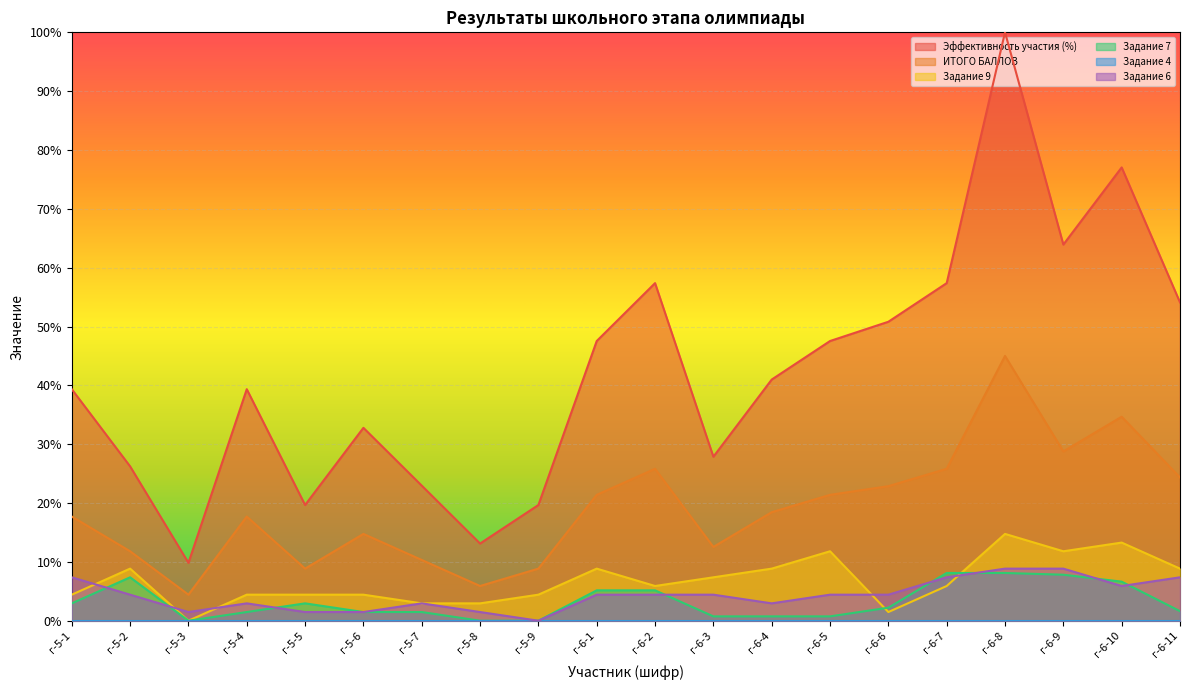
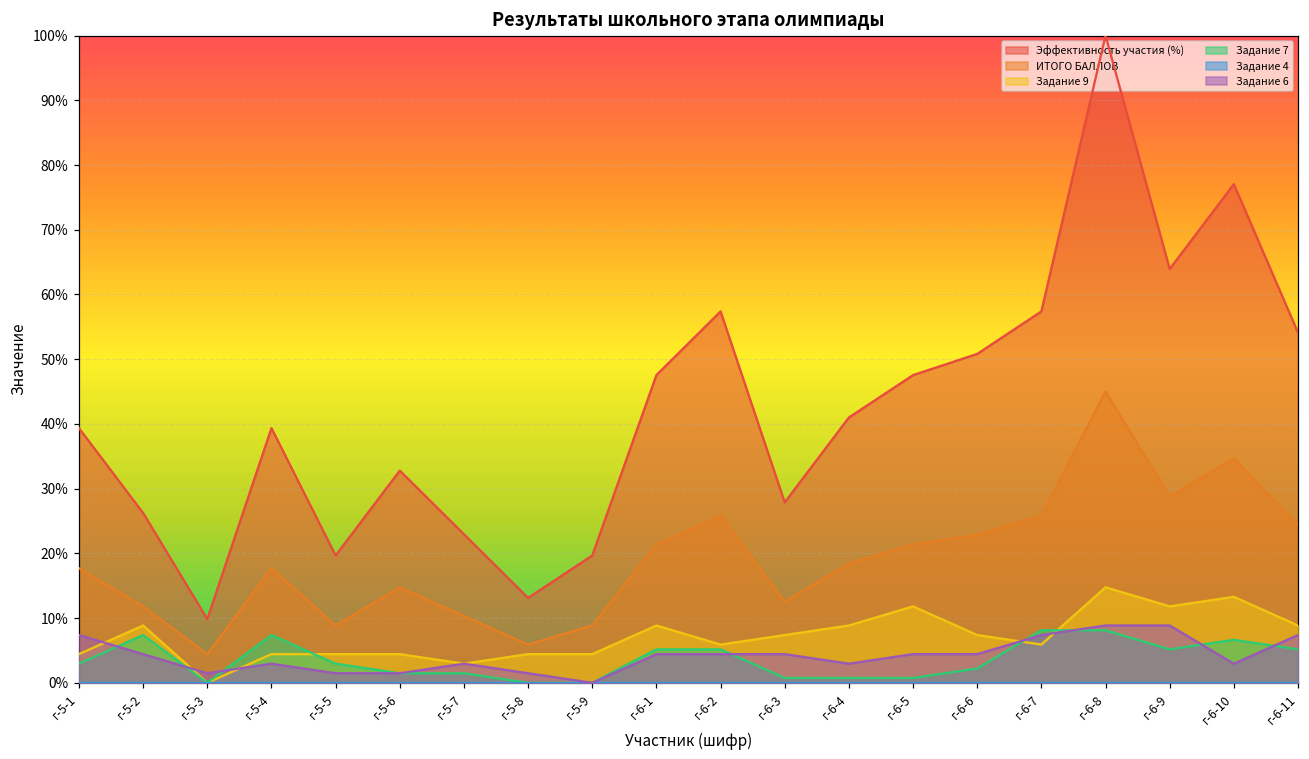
  {
    "Задание 9": {
      "г-5-1": "4%",
      "г-5-2": "9%",
      "г-5-4": "4%",
      "г-5-5": "4%",
      "г-5-6": "4%",
-     "г-5-8": "3%",
+     "г-5-8": "4%",
      "г-5-9": "4%",
      "г-6-1": "9%",
      "г-6-2": "6%",
      "г-6-3": "7%",
      "г-6-4": "9%",
      "г-6-5": "12%",
-     "г-6-6": "1%",
+     "г-6-6": "7%",
      "г-6-7": "6%",
      "г-6-8": "15%",
      "г-6-9": "12%",
      "г-6-10": "13%",
      "г-6-11": "9%"
    },
    "Задание 7": {
      "г-5-1": "3%",
      "г-5-2": "7%",
-     "г-5-4": "1%",
+     "г-5-4": "7%",
      "г-5-5": "3%",
      "г-5-7": "1%",
      "г-6-1": "5%",
      "г-6-2": "5%",
      "г-6-3": "1%",
      "г-6-4": "1%",
      "г-6-5": "1%",
      "г-6-6": "2%",
      "г-6-7": "8%",
      "г-6-8": "8%",
-     "г-6-9": "8%",
+     "г-6-9": "5%",
      "г-6-10": "7%",
-     "г-6-11": "2%"
+     "г-6-11": "5%"
    },
    "Задание 4": {
      "г-5-1": "0%",
      "г-5-2": "0%",
      "г-5-4": "0%",
      "г-5-5": "0%",
      "г-5-6": "0%",
      "г-5-7": "0%",
      "г-6-1": "0%",
      "г-6-2": "0%",
      "г-6-3": "0%",
      "г-6-4": "0%",
      "г-6-5": "0%",
      "г-6-6": "0%",
      "г-6-7": "0%",
      "г-6-8": "0%",
      "г-6-9": "0%",
      "г-6-10": "0%",
      "г-6-11": "0%"
    },
    "Задание 6": {
      "г-5-1": "7%",
      "г-5-2": "4%",
      "г-5-3": "1%",
      "г-5-4": "3%",
      "г-5-5": "1%",
      "г-5-8": "1%",
      "г-6-1": "4%",
      "г-6-2": "4%",
      "г-6-3": "4%",
      "г-6-4": "3%",
      "г-6-5": "4%",
      "г-6-6": "4%",
      "г-6-7": "7%",
      "г-6-8": "9%",
      "г-6-9": "9%",
-     "г-6-10": "6%",
+     "г-6-10": "3%",
      "г-6-11": "7%"
    }
  }
